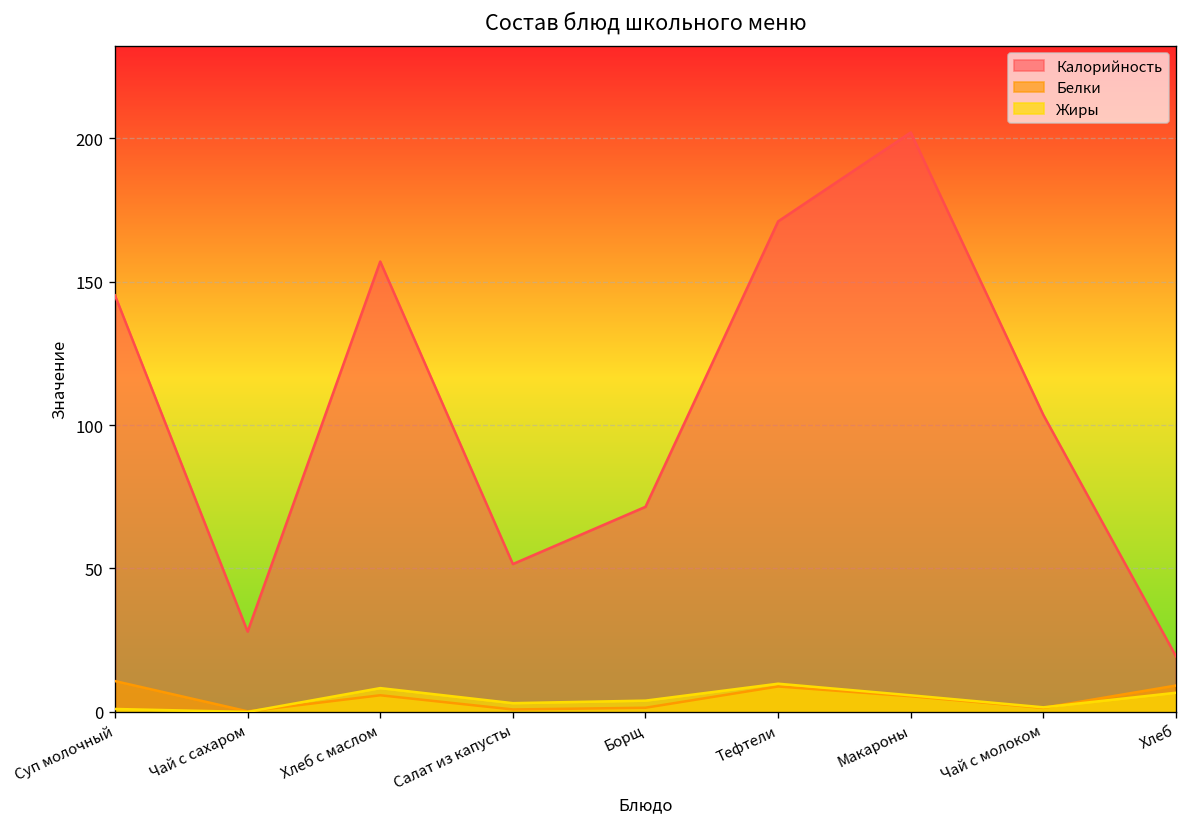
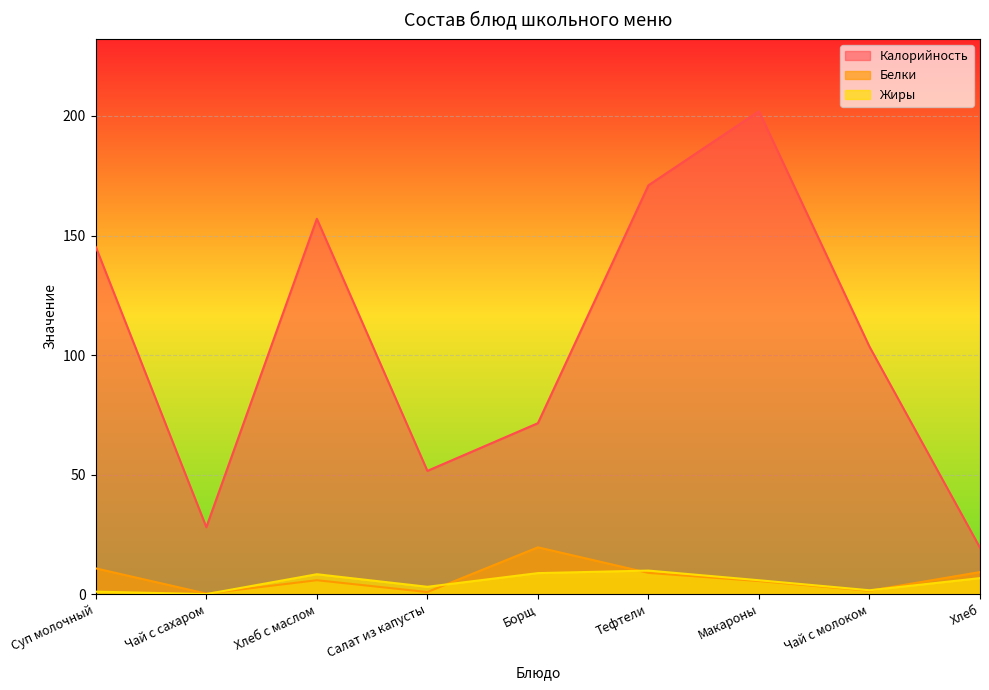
  {
    "Калорийность": {
      "Суп молочный": 145,
      "Чай с сахаром": 28,
      "Хлеб с маслом": 157,
      "Салат из капусты": 52,
      "Борщ": 72,
      "Тефтели": 171,
      "Макароны": 202,
      "Чай с молоком": 104,
      "Хлеб": 19
    },
    "Белки": {
      "Суп молочный": 11,
      "Хлеб с маслом": 6,
      "Салат из капусты": 1,
-     "Борщ": 1,
+     "Борщ": 20,
      "Хлеб": 9
    },
    "Жиры": {
      "Суп молочный": 1,
      "Хлеб с маслом": 8,
      "Салат из капусты": 3,
-     "Борщ": 4,
+     "Борщ": 9,
      "Хлеб": 7
    }
  }
